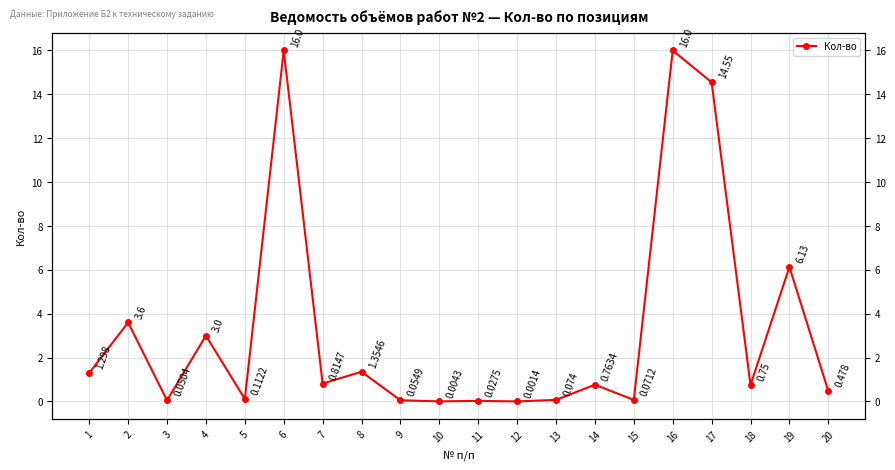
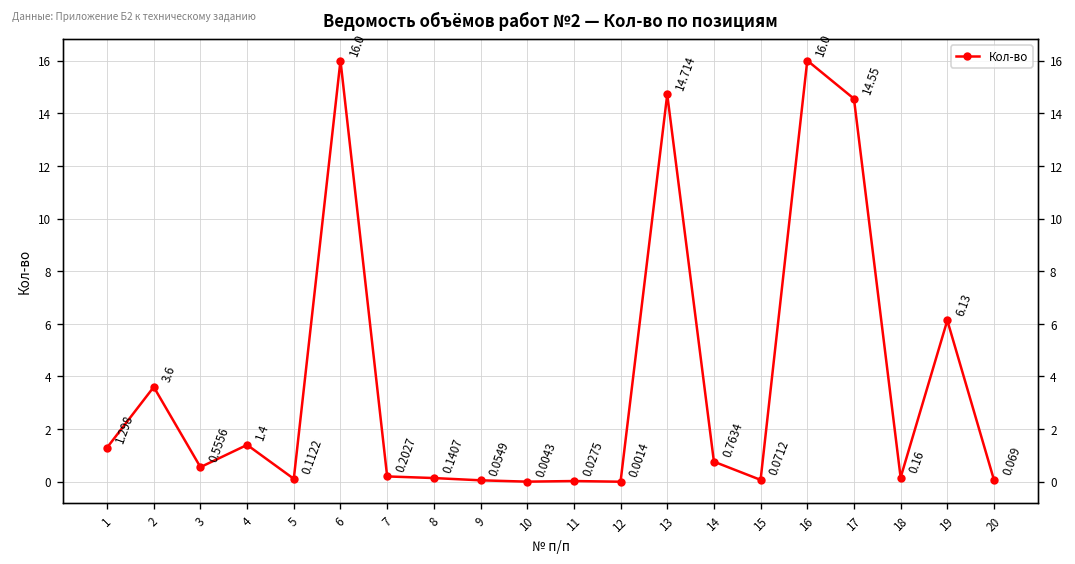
  {
    "1": 1.298,
    "2": 3.6,
-   "3": 0.0504,
-   "4": 3.0,
+   "3": 0.5556,
+   "4": 1.4,
    "5": 0.1122,
    "6": 16.0,
-   "7": 0.8147,
-   "8": 1.3546,
+   "7": 0.2027,
+   "8": 0.1407,
    "9": 0.0549,
    "10": 0.0043,
    "11": 0.0275,
    "12": 0.0014,
-   "13": 0.074,
+   "13": 14.714,
    "14": 0.7634,
    "15": 0.0712,
    "16": 16.0,
    "17": 14.55,
-   "18": 0.75,
+   "18": 0.16,
    "19": 6.13,
-   "20": 0.478
+   "20": 0.069
  }
